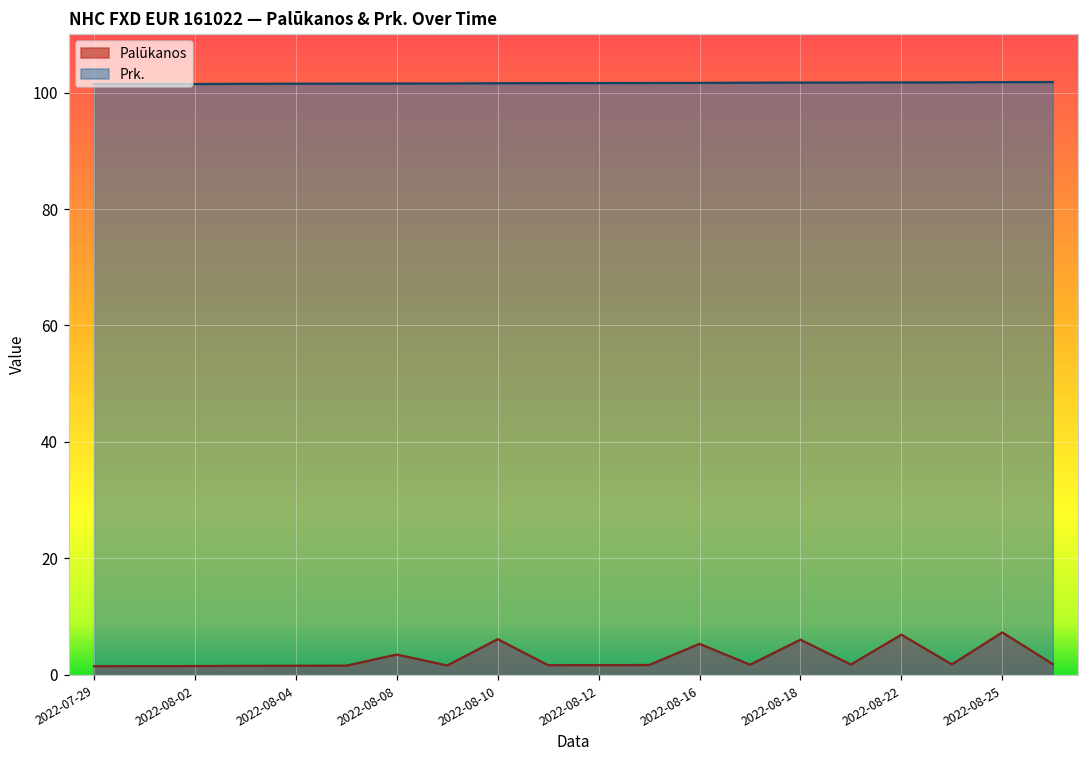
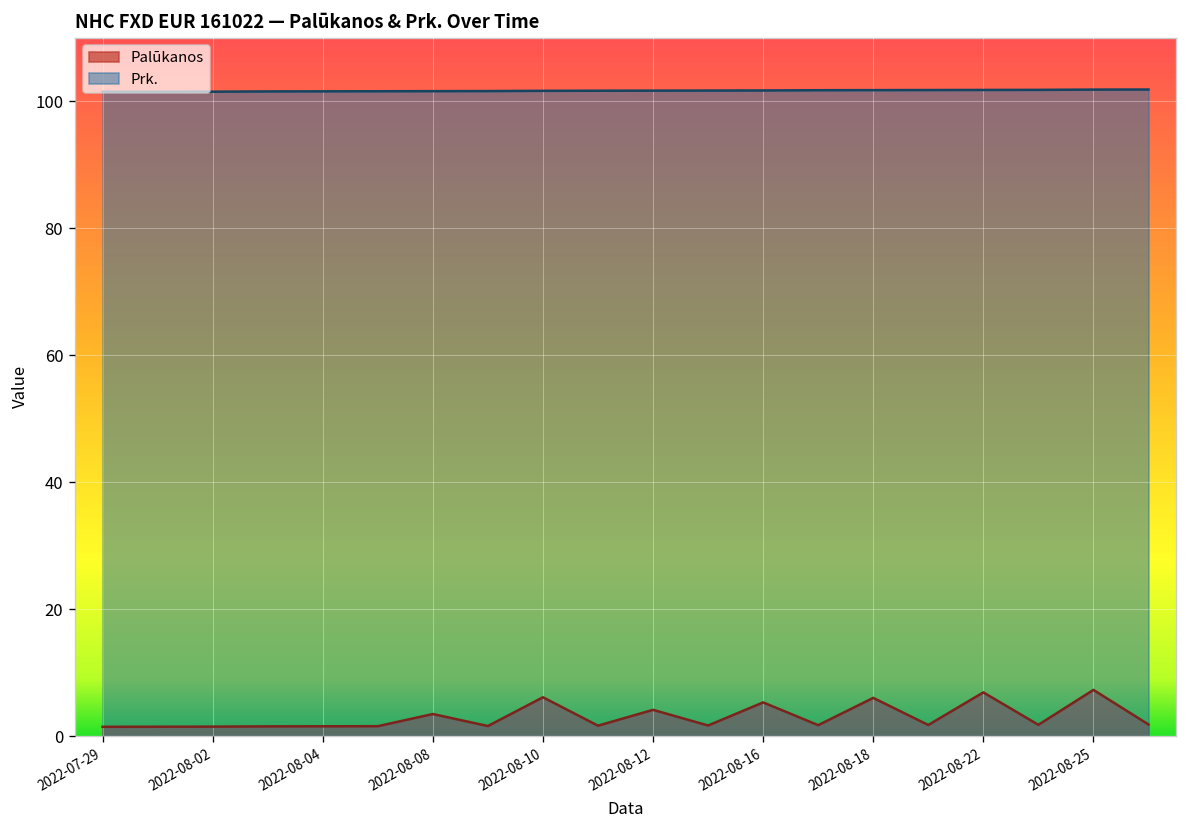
  {
    "Palūkanos": {
      "2022-07-29": 1,
      "2022-08-02": 1,
      "2022-08-04": 2,
      "2022-08-08": 3,
      "2022-08-10": 6,
-     "2022-08-12": 2,
+     "2022-08-12": 4,
      "2022-08-16": 5,
      "2022-08-18": 6,
      "2022-08-22": 7,
      "2022-08-25": 7
    },
    "Prk.": {
      "2022-08-02": 101,
      "2022-08-04": 102,
      "2022-08-08": 102,
      "2022-08-10": 102,
      "2022-08-12": 102,
      "2022-08-16": 102,
      "2022-08-18": 102,
      "2022-08-22": 102,
      "2022-08-25": 102
    }
  }
